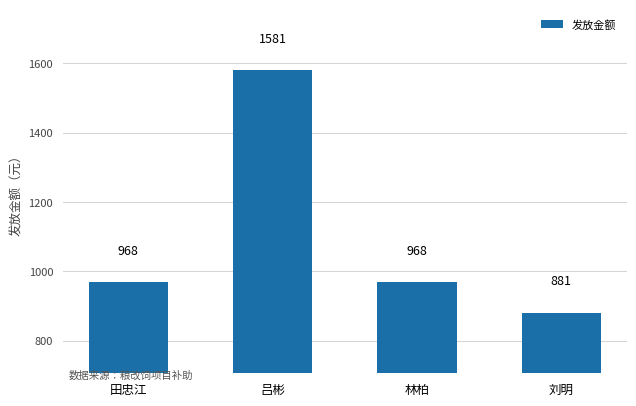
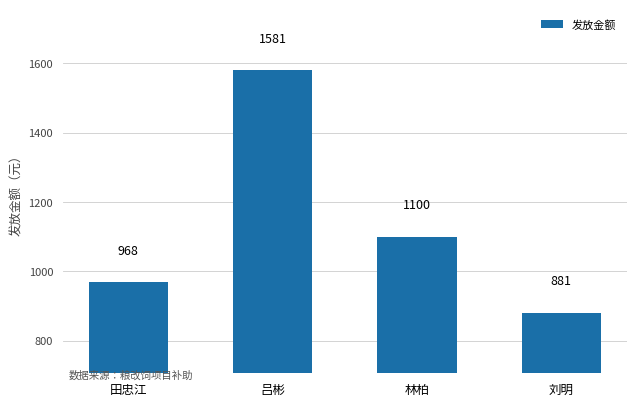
  {
    "田忠江": 968,
    "吕彬": 1581,
-   "林柏": 968,
+   "林柏": 1100,
    "刘明": 881
  }
